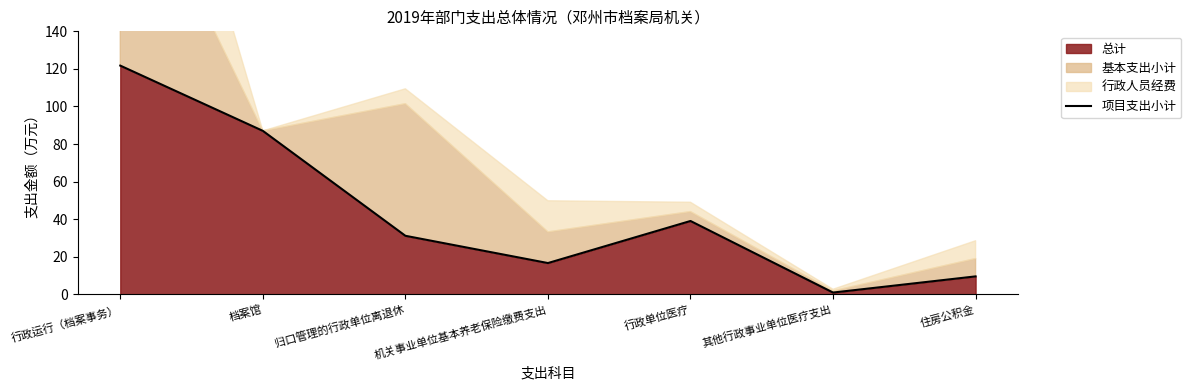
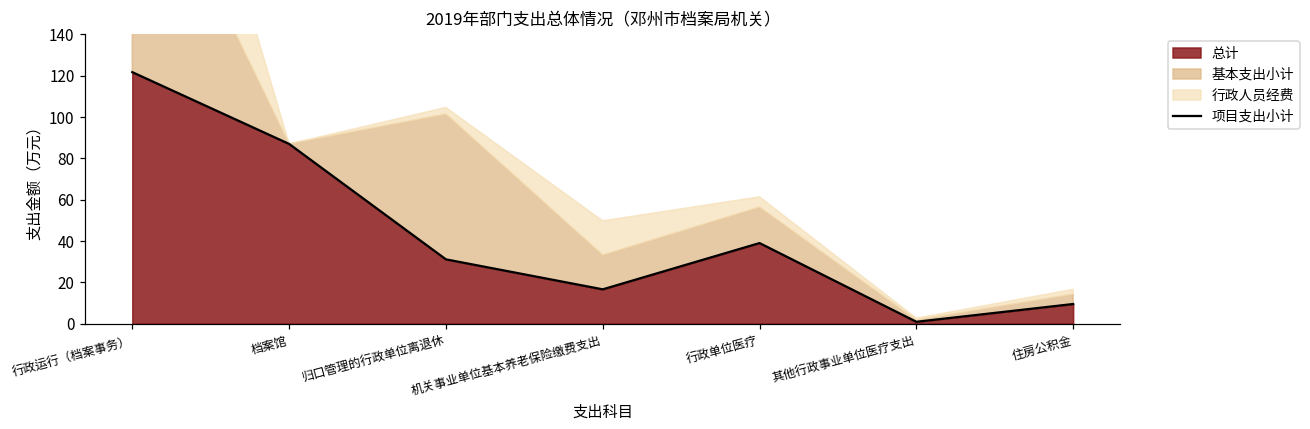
  {
    "总计": {
      "行政运行（档案事务）": 122,
      "归口管理的行政单位离退休": 31,
      "机关事业单位基本养老保险缴费支出": 17,
      "行政单位医疗": 39,
      "住房公积金": 9
    },
    "基本支出小计": {
      "归口管理的行政单位离退休": 70,
      "机关事业单位基本养老保险缴费支出": 17,
-     "行政单位医疗": 5,
-     "住房公积金": 9
+     "行政单位医疗": 17,
+     "住房公积金": 5
    },
    "行政人员经费": {
-     "归口管理的行政单位离退休": 8,
+     "归口管理的行政单位离退休": 3,
      "机关事业单位基本养老保险缴费支出": 17,
      "行政单位医疗": 5,
-     "住房公积金": 9
+     "住房公积金": 2
    }
  }
